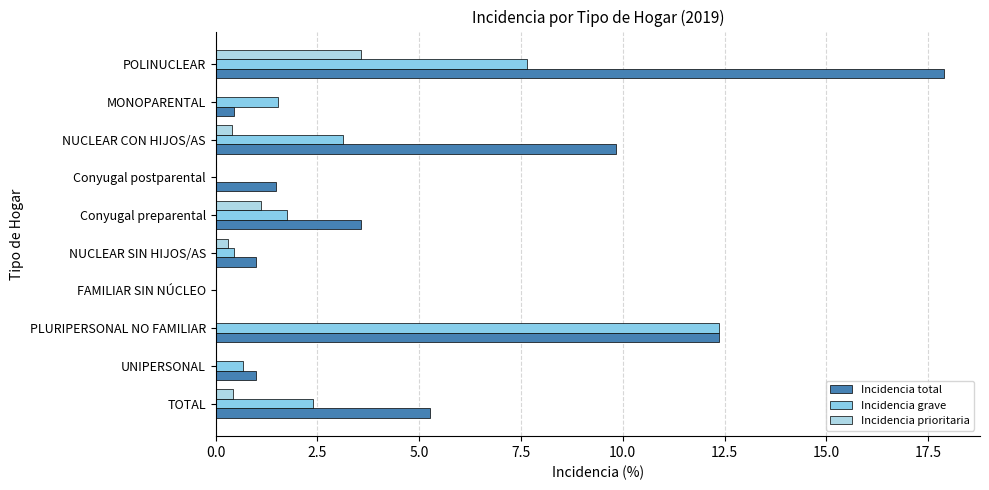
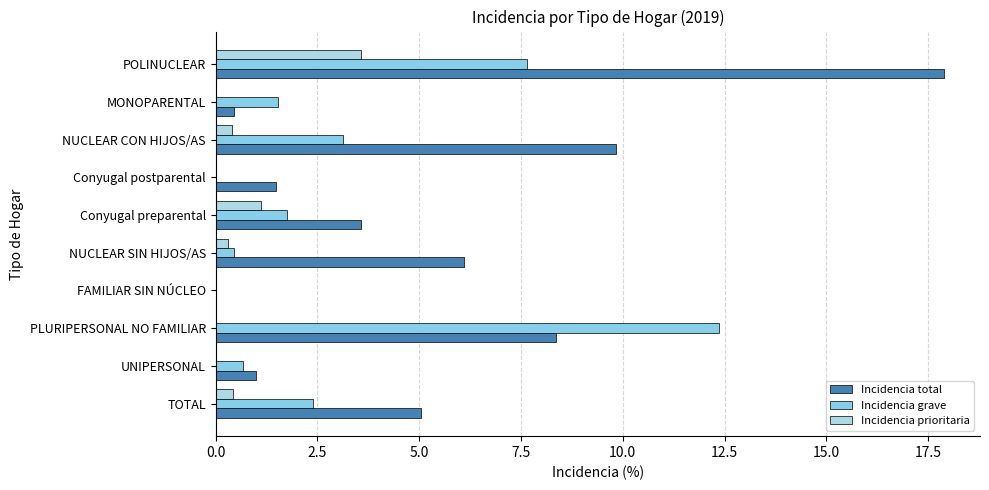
  {
    "Incidencia total": {
      "POLINUCLEAR": 17.9,
      "MONOPARENTAL": 0.5,
      "NUCLEAR CON HIJOS/AS": 9.8,
      "Conyugal postparental": 1.5,
      "Conyugal preparental": 3.6,
-     "NUCLEAR SIN HIJOS/AS": 1.0,
+     "NUCLEAR SIN HIJOS/AS": 6.1,
      "FAMILIAR SIN NÚCLEO": 0.0,
-     "PLURIPERSONAL NO FAMILIAR": 12.4,
+     "PLURIPERSONAL NO FAMILIAR": 8.4,
      "UNIPERSONAL": 1.0,
-     "TOTAL": 5.3
+     "TOTAL": 5.0
    }
  }
